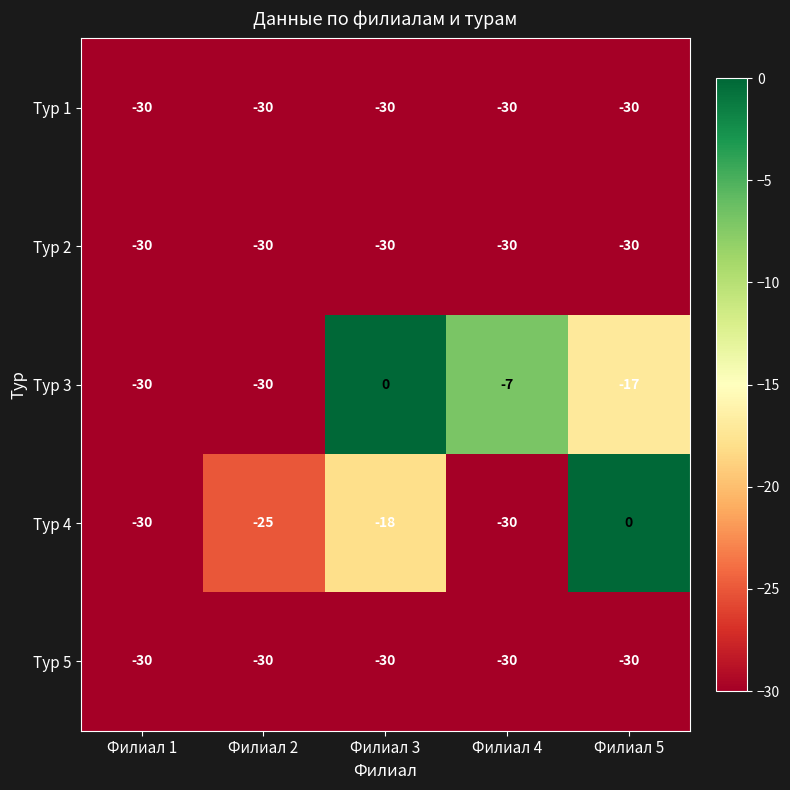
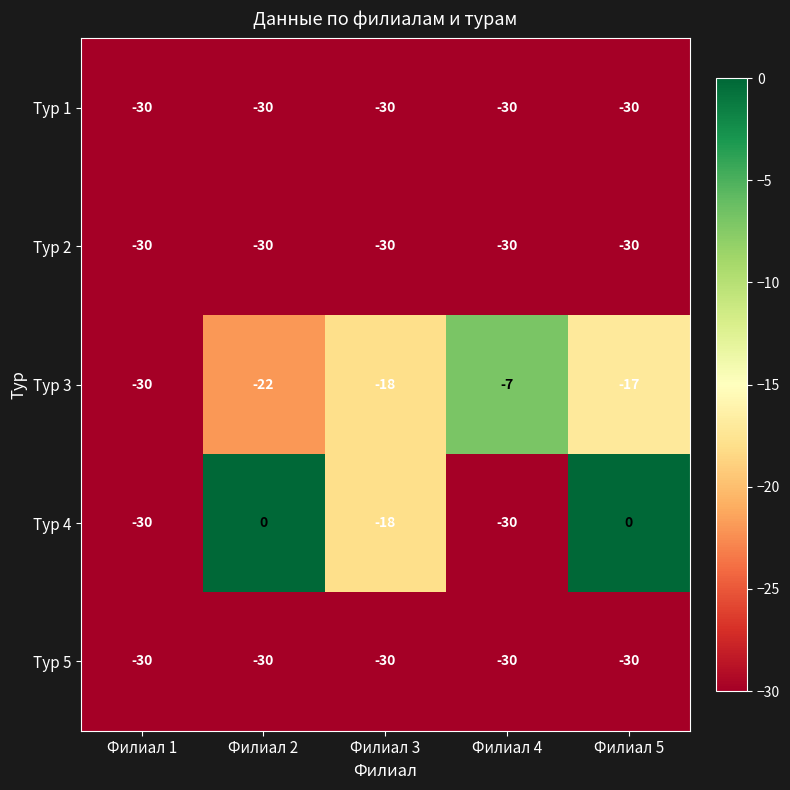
  {
    "Тур 1": {
      "Филиал 1": -30,
      "Филиал 2": -30,
      "Филиал 3": -30,
      "Филиал 4": -30,
      "Филиал 5": -30
    },
    "Тур 2": {
      "Филиал 1": -30,
      "Филиал 2": -30,
      "Филиал 3": -30,
      "Филиал 4": -30,
      "Филиал 5": -30
    },
    "Тур 3": {
      "Филиал 1": -30,
-     "Филиал 2": -30,
-     "Филиал 3": 0,
+     "Филиал 2": -22,
+     "Филиал 3": -18,
      "Филиал 4": -7,
      "Филиал 5": -17
    },
    "Тур 4": {
      "Филиал 1": -30,
-     "Филиал 2": -25,
+     "Филиал 2": 0,
      "Филиал 3": -18,
      "Филиал 4": -30,
      "Филиал 5": 0
    },
    "Тур 5": {
      "Филиал 1": -30,
      "Филиал 2": -30,
      "Филиал 3": -30,
      "Филиал 4": -30,
      "Филиал 5": -30
    }
  }
